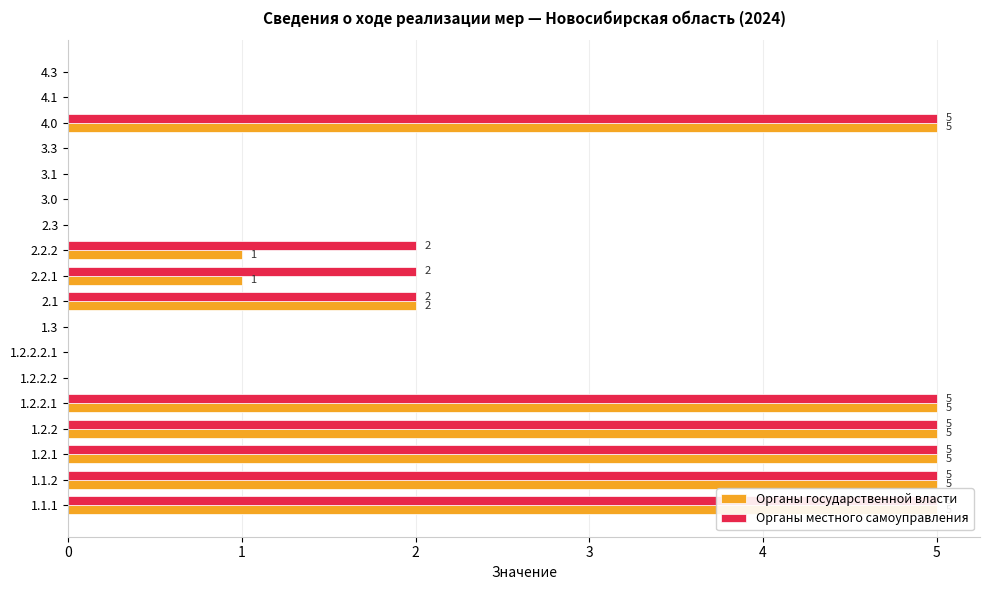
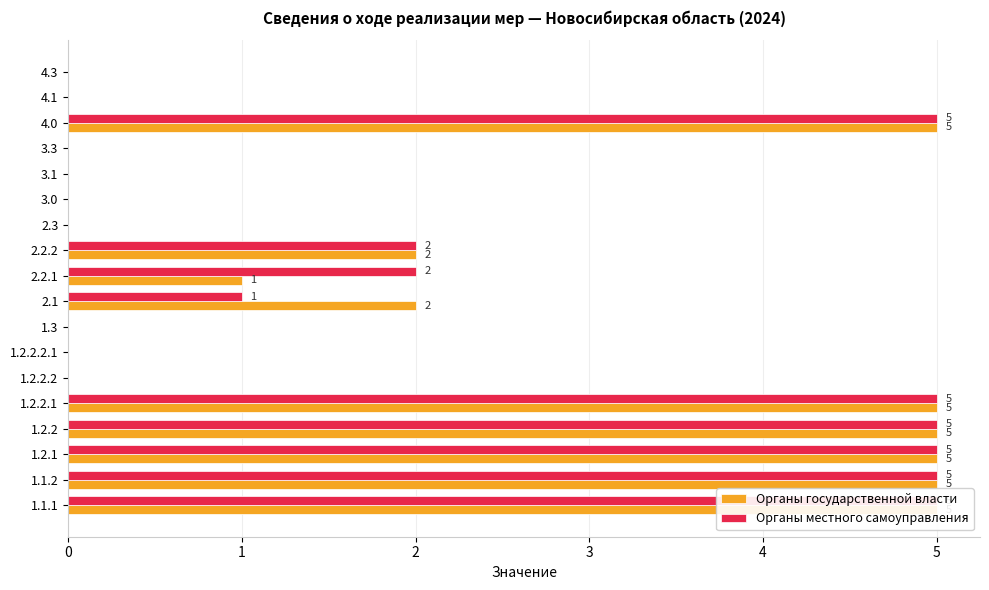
  {
    "Органы государственной власти": {
      "4.0": 5,
-     "2.2.2": 1,
+     "2.2.2": 2,
      "2.2.1": 1,
      "2.1": 2,
      "1.2.2.1": 5,
      "1.2.2": 5,
      "1.2.1": 5
    },
    "Органы местного самоуправления": {
      "4.0": 5,
      "2.2.2": 2,
      "2.2.1": 2,
-     "2.1": 2,
+     "2.1": 1,
      "1.2.2.1": 5,
      "1.2.2": 5,
      "1.2.1": 5,
      "1.1.2": 5
    }
  }
